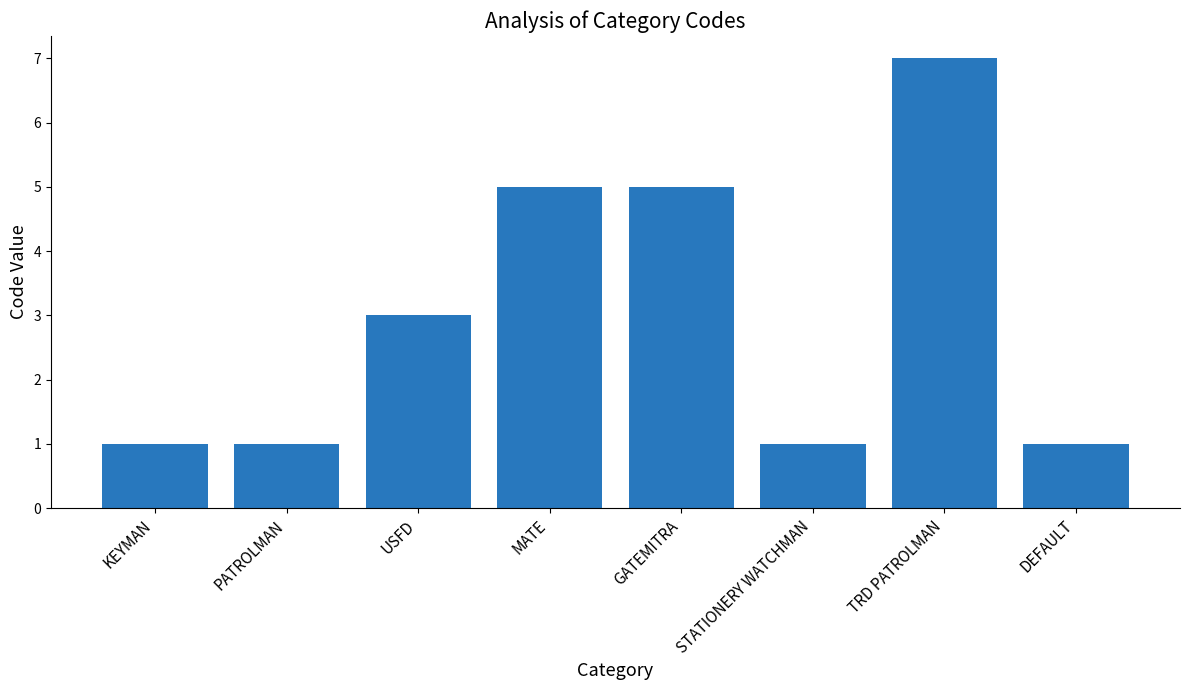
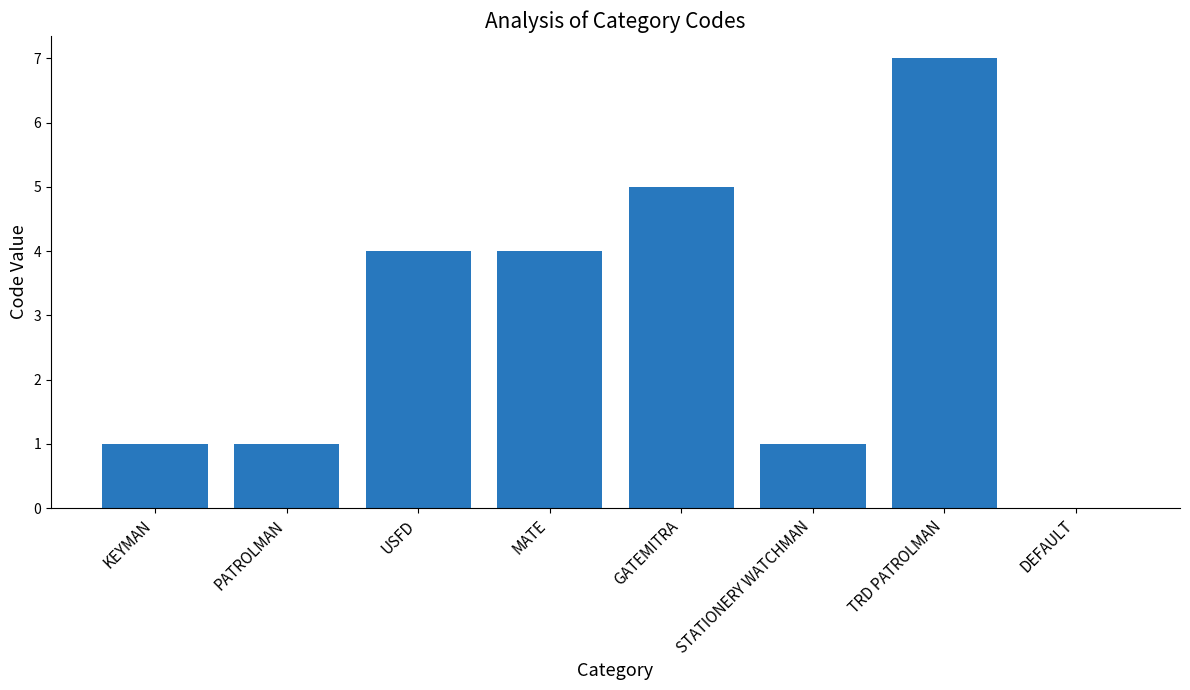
  {
    "KEYMAN": 1,
    "PATROLMAN": 1,
-   "USFD": 3,
-   "MATE": 5,
+   "USFD": 4,
+   "MATE": 4,
    "GATEMITRA": 5,
    "STATIONERY WATCHMAN": 1,
    "TRD PATROLMAN": 7,
-   "DEFAULT": 1
+   "DEFAULT": 0
  }
